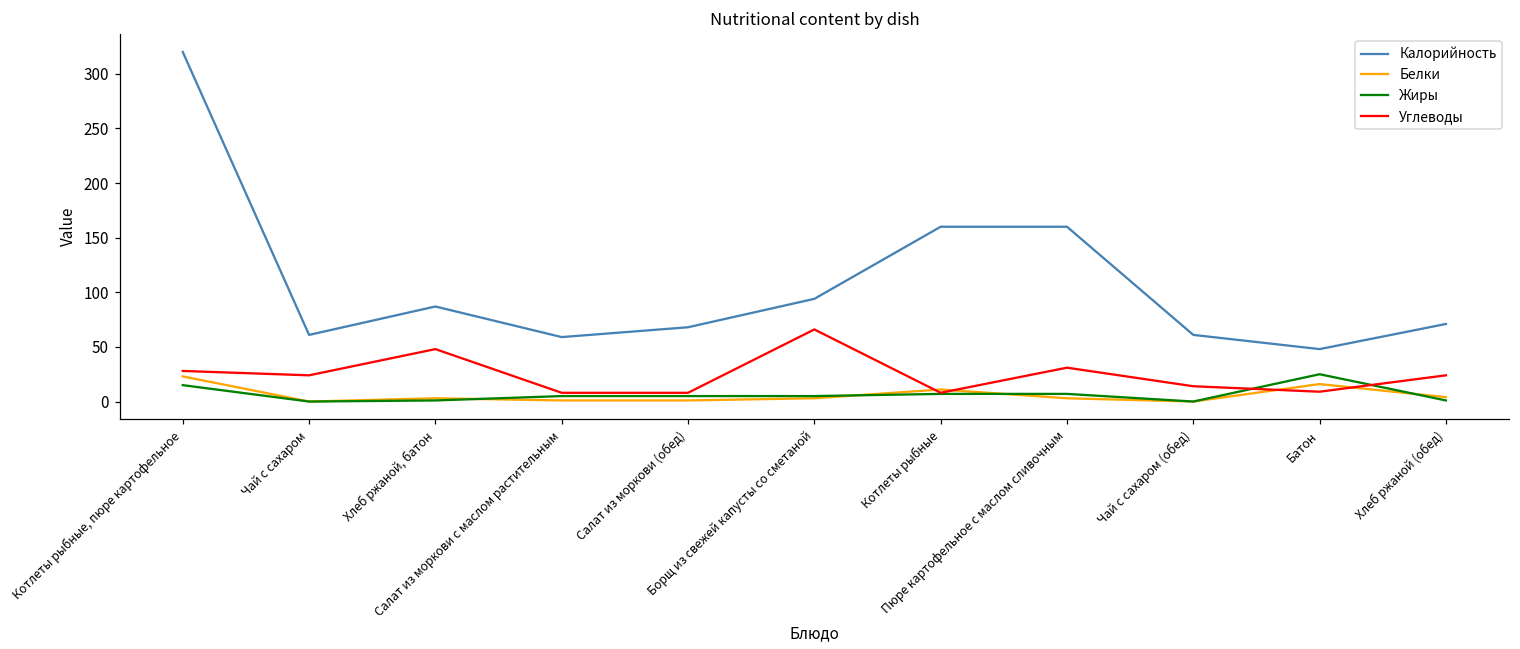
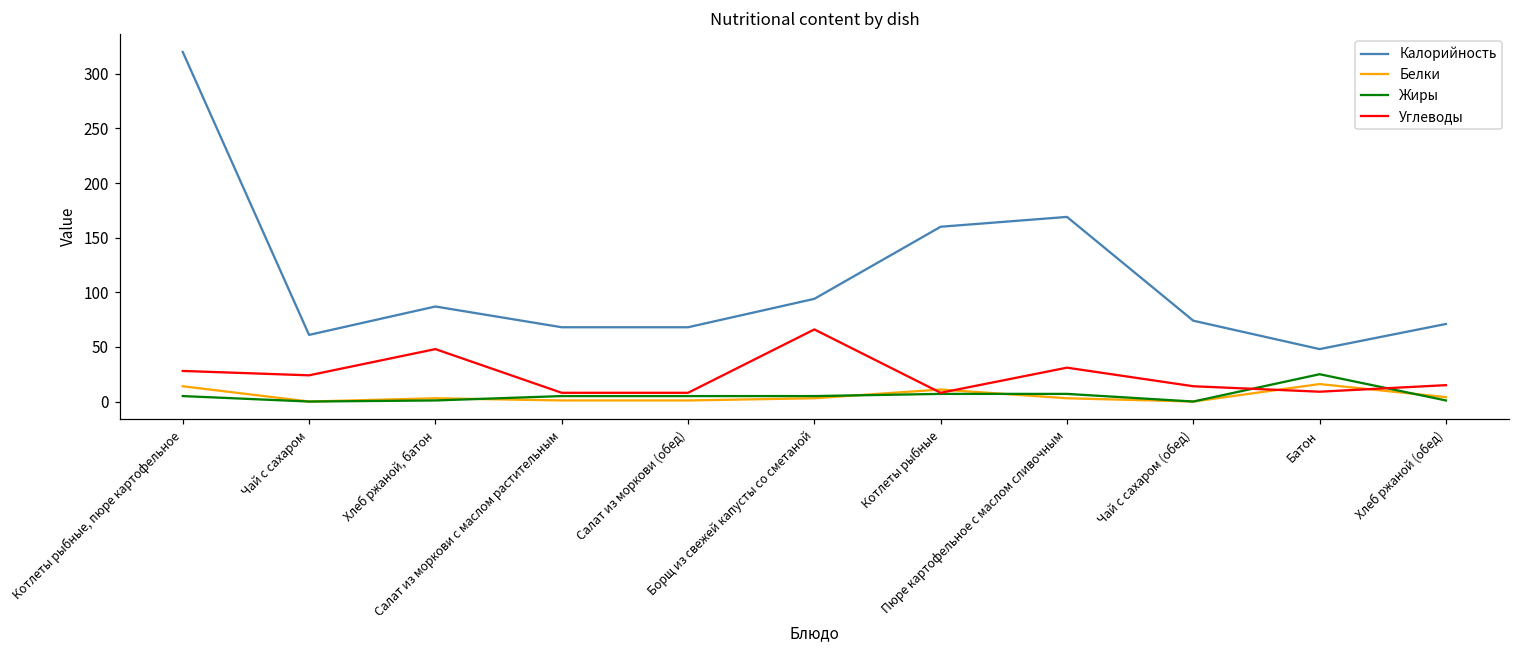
  {
    "Калорийность": {
      "Котлеты рыбные, пюре картофельное": 320,
      "Чай с сахаром": 60,
      "Хлеб ржаной, батон": 90,
-     "Салат из моркови с маслом растительным": 60,
+     "Салат из моркови с маслом растительным": 70,
      "Салат из моркови (обед)": 70,
      "Борщ из свежей капусты со сметаной": 90,
      "Котлеты рыбные": 160,
-     "Пюре картофельное с маслом сливочным": 160,
-     "Чай с сахаром (обед)": 60,
+     "Пюре картофельное с маслом сливочным": 170,
+     "Чай с сахаром (обед)": 70,
      "Батон": 50,
      "Хлеб ржаной (обед)": 70
    },
    "Белки": {
-     "Котлеты рыбные, пюре картофельное": 20,
+     "Котлеты рыбные, пюре картофельное": 10,
      "Салат из моркови с маслом растительным": 0,
      "Салат из моркови (обед)": 0,
      "Котлеты рыбные": 10,
      "Пюре картофельное с маслом сливочным": 0,
      "Батон": 20,
      "Хлеб ржаной (обед)": 0
    },
    "Жиры": {
-     "Котлеты рыбные, пюре картофельное": 20,
+     "Котлеты рыбные, пюре картофельное": 10,
      "Салат из моркови с маслом растительным": 10,
      "Салат из моркови (обед)": 10,
      "Пюре картофельное с маслом сливочным": 10,
      "Батон": 30,
      "Хлеб ржаной (обед)": 0
    },
    "Углеводы": {
      "Котлеты рыбные, пюре картофельное": 30,
      "Чай с сахаром": 20,
      "Хлеб ржаной, батон": 50,
      "Салат из моркови с маслом растительным": 10,
      "Салат из моркови (обед)": 10,
      "Борщ из свежей капусты со сметаной": 70,
      "Пюре картофельное с маслом сливочным": 30,
      "Чай с сахаром (обед)": 10,
      "Батон": 10,
-     "Хлеб ржаной (обед)": 24
+     "Хлеб ржаной (обед)": 15
    }
  }
